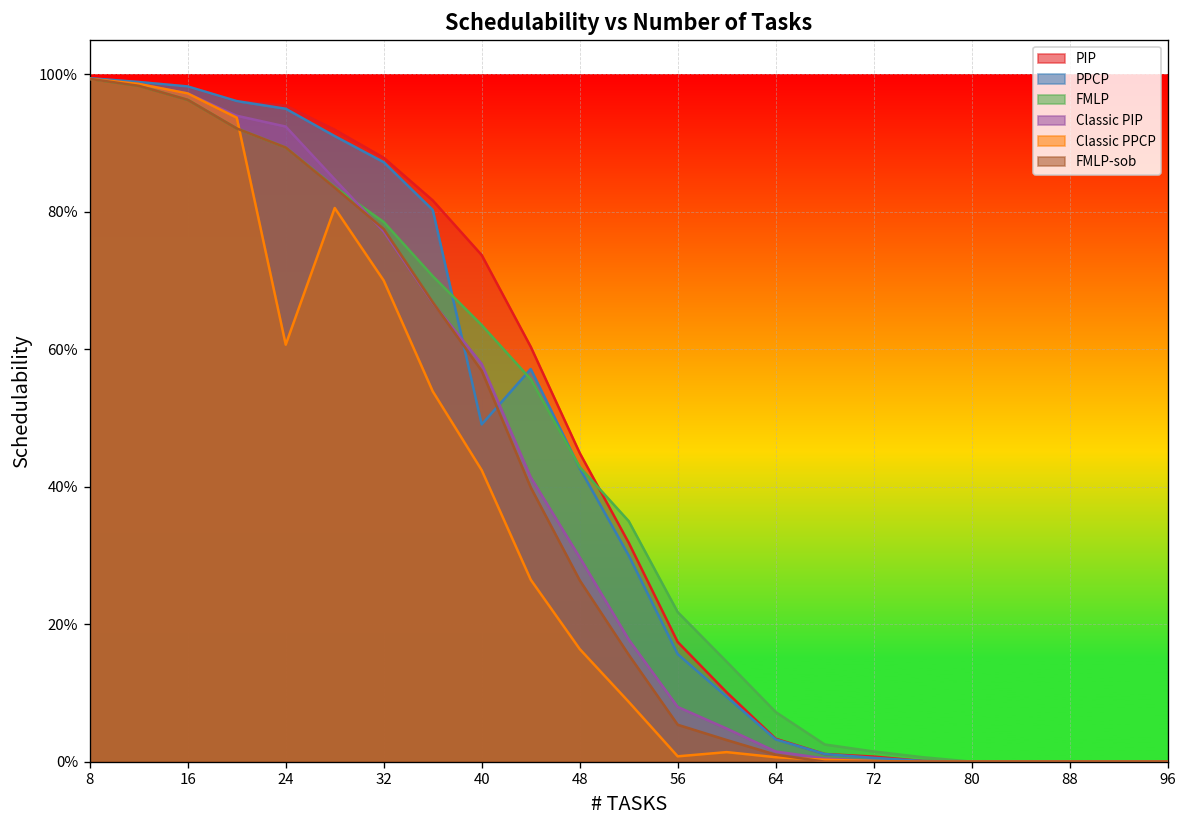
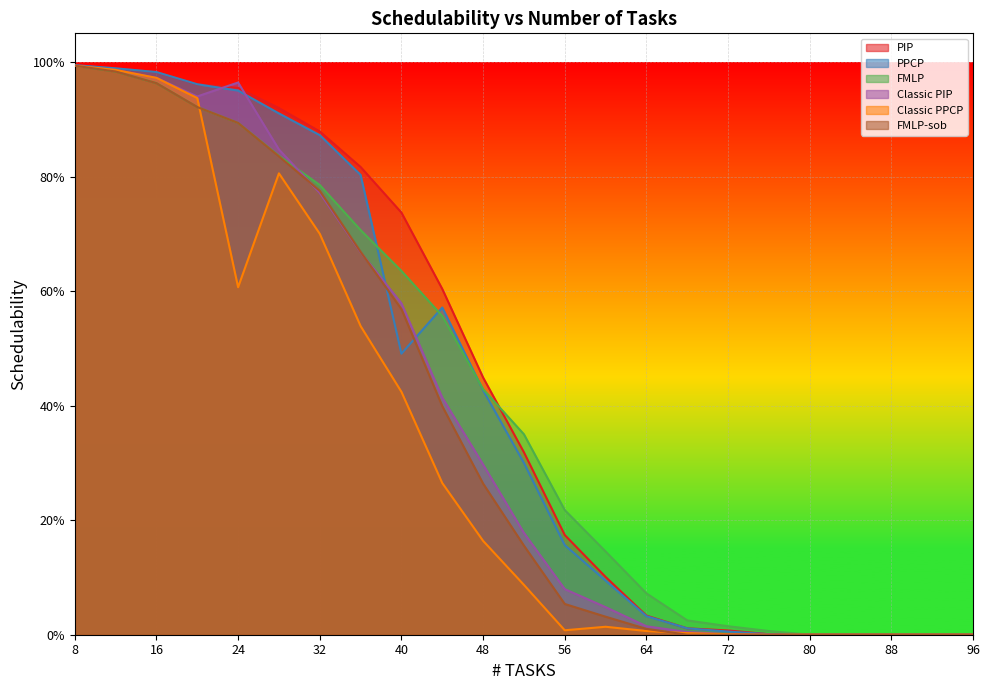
  {
    "PIP": {
      "24": "95%",
      "32": "88%",
      "40": "74%",
      "48": "45%",
      "56": "17%"
    },
    "PPCP": {
      "24": "95%",
      "32": "87%",
      "40": "49%",
      "56": "16%"
    },
    "FMLP": {
      "32": "79%",
      "40": "64%",
      "56": "22%",
      "64": "7%",
      "72": "1%"
    },
    "Classic PIP": {
-     "24": "92%",
+     "24": "96%",
      "40": "58%",
      "48": "30%",
      "56": "8%",
      "64": "1%"
    },
    "Classic PPCP": {
      "24": "61%",
      "32": "70%",
      "40": "42%",
      "48": "16%",
      "56": "1%"
    },
    "FMLP-sob": {
      "40": "57%",
      "48": "26%",
      "56": "5%"
    }
  }
